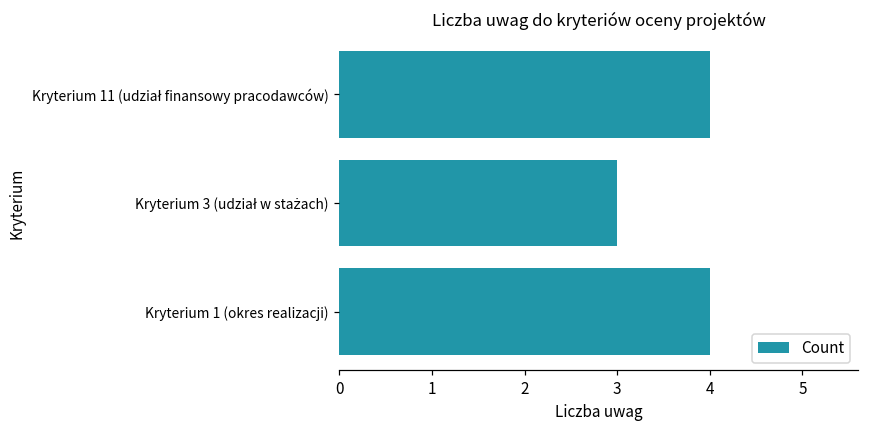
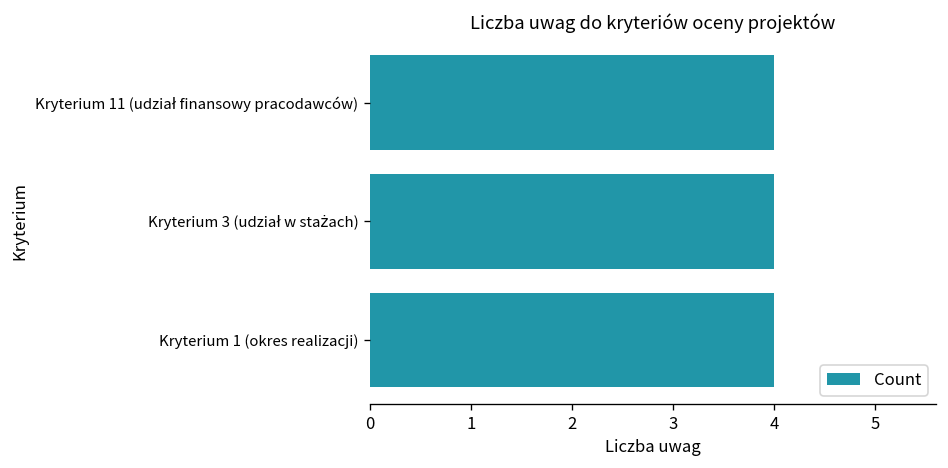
  {
    "Kryterium 11 (udział finansowy pracodawców)": 4,
-   "Kryterium 3 (udział w stażach)": 3,
+   "Kryterium 3 (udział w stażach)": 4,
    "Kryterium 1 (okres realizacji)": 4
  }
